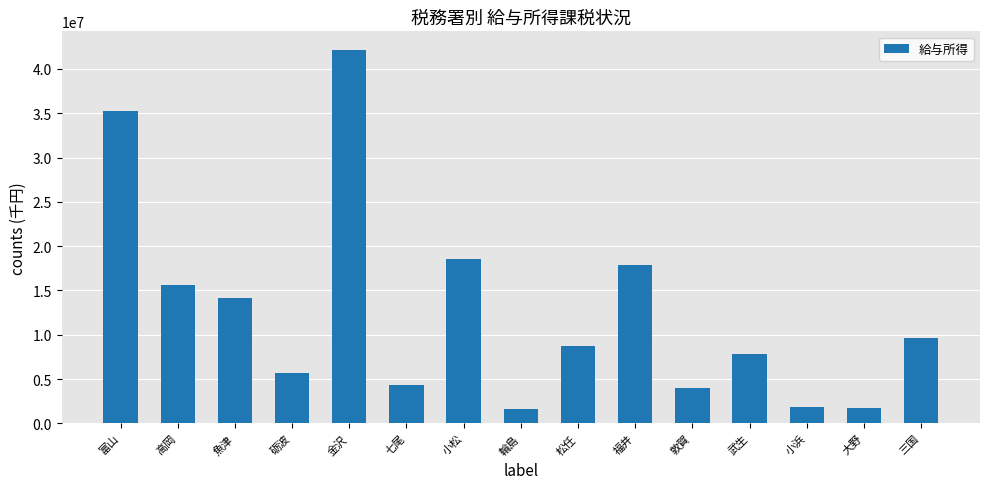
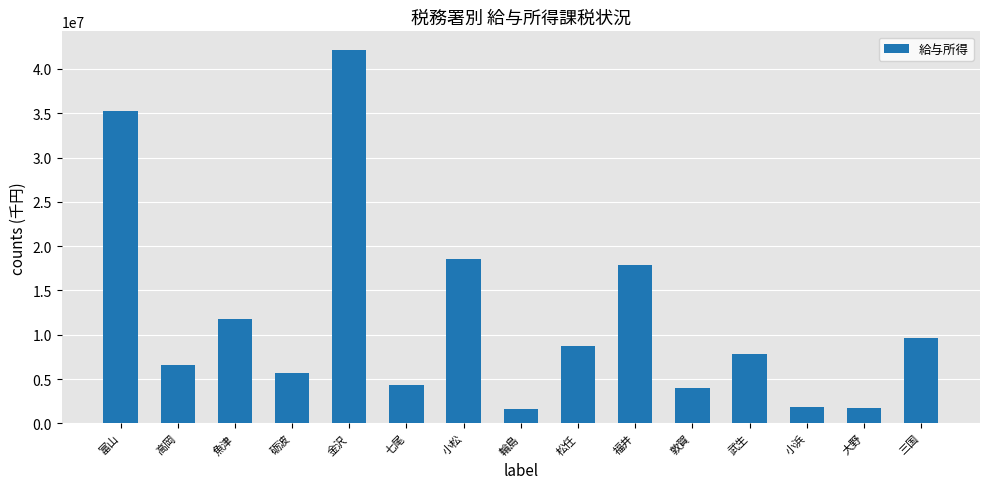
  {
    "富山": 35000000,
-   "高岡": 16000000,
-   "魚津": 14000000,
+   "高岡": 7000000,
+   "魚津": 12000000,
    "砺波": 6000000,
    "金沢": 42000000,
    "七尾": 4000000,
    "小松": 19000000,
    "輪島": 2000000,
    "松任": 9000000,
    "福井": 18000000,
    "敦賀": 4000000,
    "武生": 8000000,
    "小浜": 2000000,
    "大野": 2000000,
    "三国": 10000000
  }
